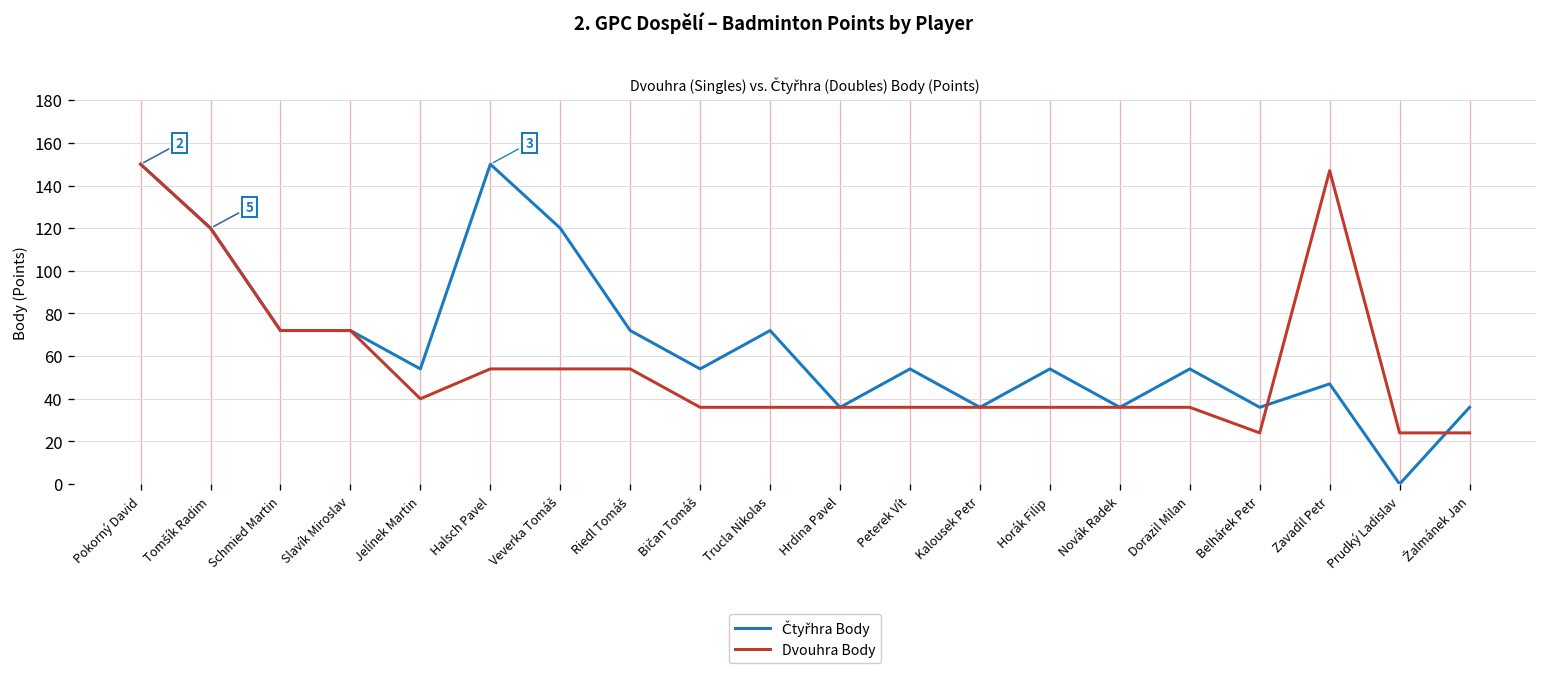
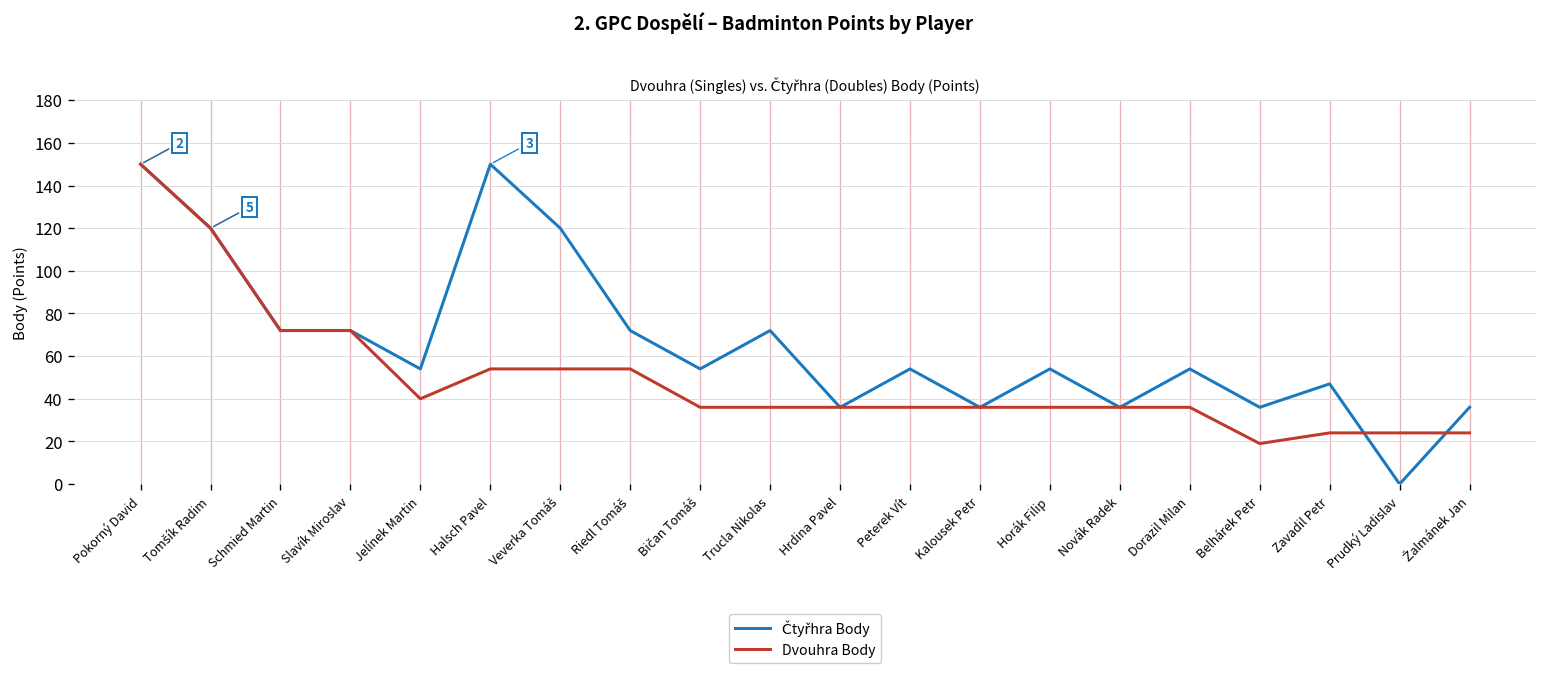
  {
    "Čtyřhra Body": {
      "Jelínek Martin": 54,
      "Veverka Tomáš": 120,
      "Riedl Tomáš": 72,
      "Bičan Tomáš": 54,
      "Trucla Nikolas": 72,
      "Peterek Vít": 54,
      "Horák Filip": 54,
      "Dorazil Milan": 54,
      "Belhárek Petr": 36,
      "Zavadil Petr": 47,
      "Prudký Ladislav": 0,
      "Žalmánek Jan": 36
    },
    "Dvouhra Body": {
      "Jelínek Martin": 40,
      "Halsch Pavel": 54,
      "Veverka Tomáš": 54,
      "Riedl Tomáš": 54,
      "Bičan Tomáš": 36,
      "Trucla Nikolas": 36,
      "Peterek Vít": 36,
      "Horák Filip": 36,
      "Dorazil Milan": 36,
-     "Belhárek Petr": 24,
-     "Zavadil Petr": 147,
+     "Belhárek Petr": 19,
+     "Zavadil Petr": 24,
      "Prudký Ladislav": 24,
      "Žalmánek Jan": 24
    }
  }
